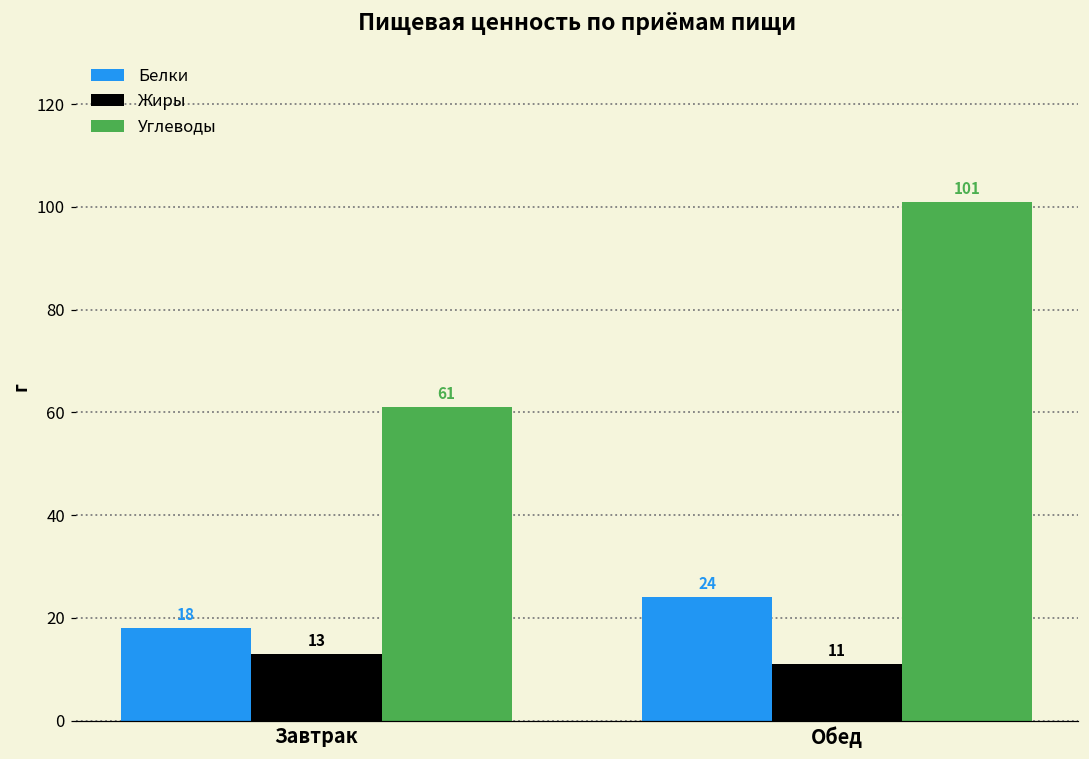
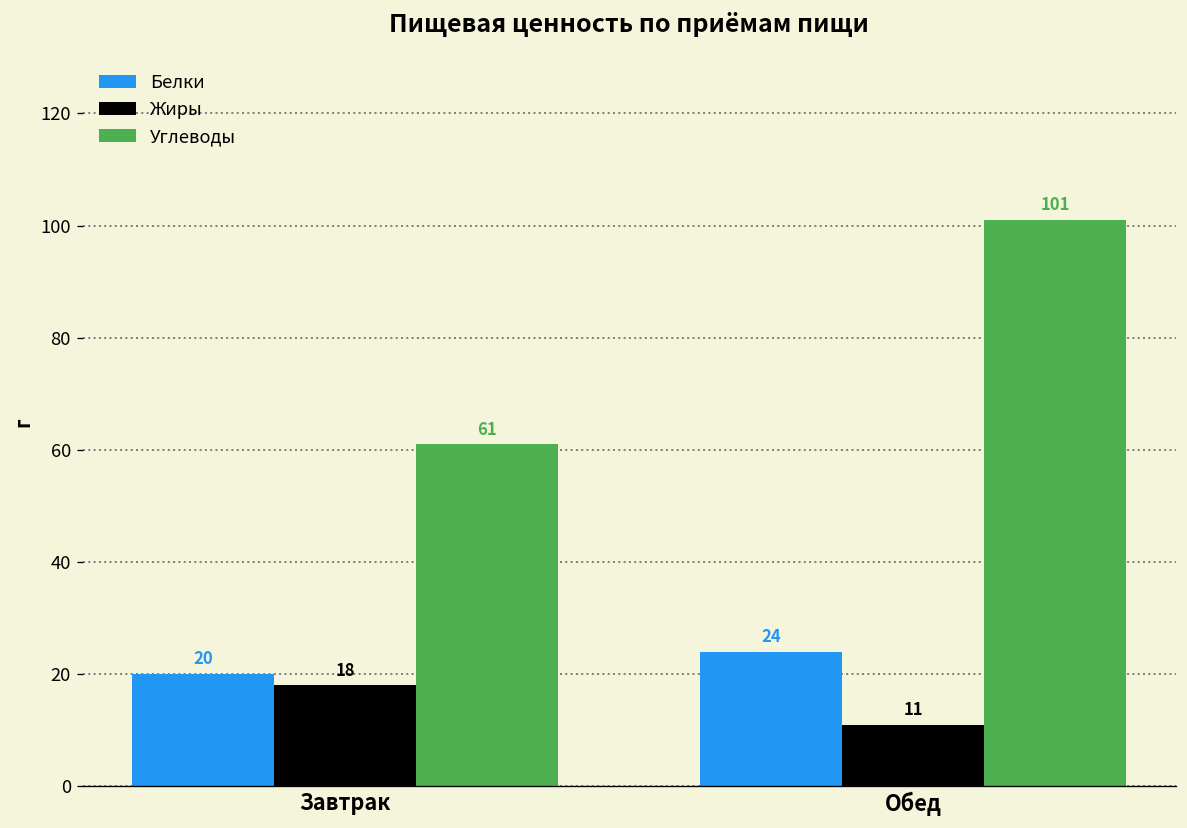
  {
    "Белки": {
-     "Завтрак": 18,
+     "Завтрак": 20,
      "Обед": 24
    },
    "Жиры": {
-     "Завтрак": 13,
+     "Завтрак": 18,
      "Обед": 11
    },
    "Углеводы": {
      "Завтрак": 61,
      "Обед": 101
    }
  }
